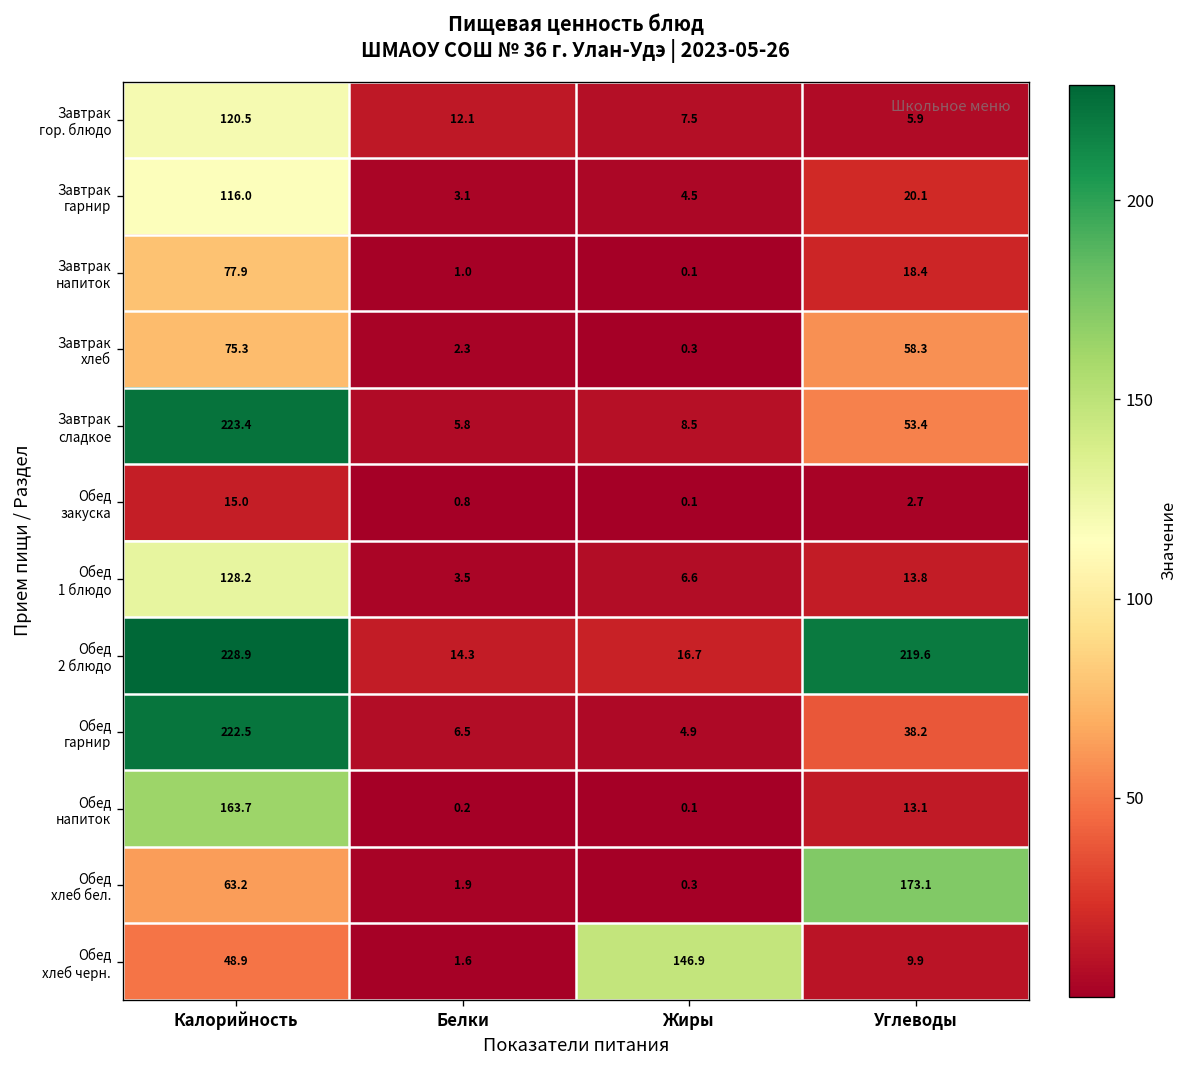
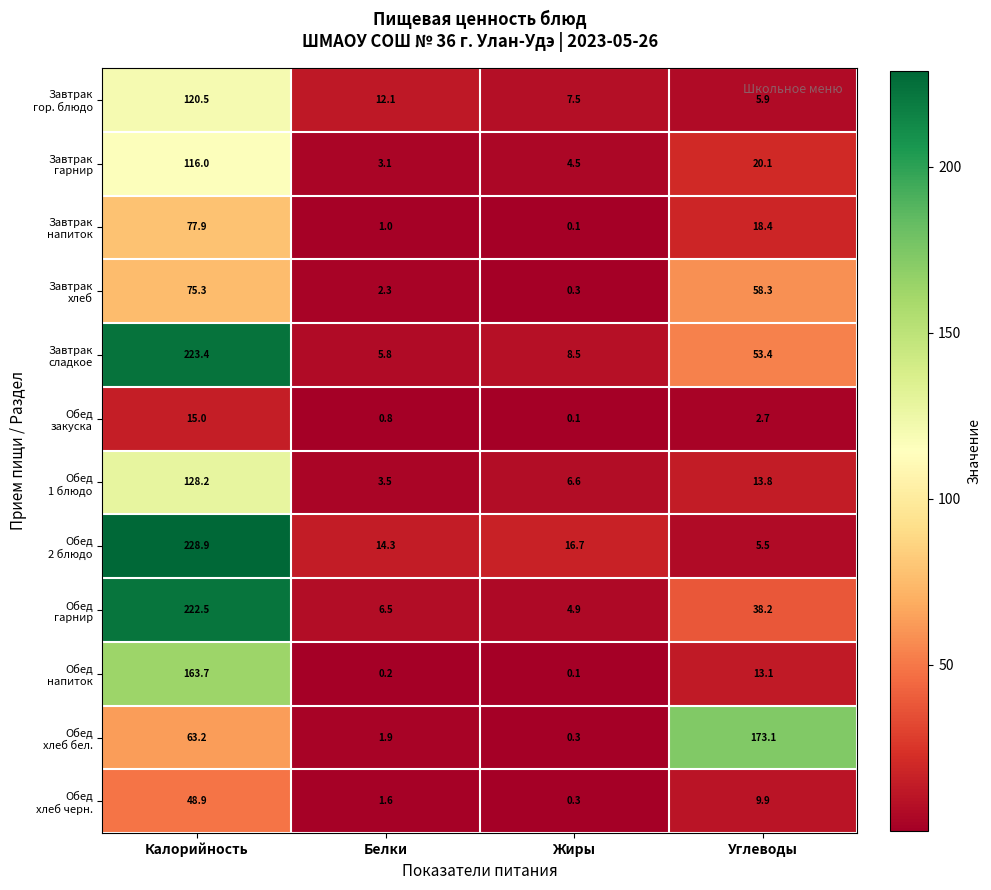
  {
    "Завтрак гор. блюдо": {
      "Калорийность": 120.5,
      "Белки": 12.1,
      "Жиры": 7.5
    },
    "Завтрак гарнир": {
      "Калорийность": 116.0,
      "Белки": 3.1,
      "Жиры": 4.5,
      "Углеводы": 20.1
    },
    "Завтрак напиток": {
      "Калорийность": 77.9,
      "Белки": 1.0,
      "Жиры": 0.1,
      "Углеводы": 18.4
    },
    "Завтрак хлеб": {
      "Калорийность": 75.3,
      "Белки": 2.3,
      "Жиры": 0.3,
      "Углеводы": 58.3
    },
    "Завтрак сладкое": {
      "Калорийность": 223.4,
      "Белки": 5.8,
      "Жиры": 8.5,
      "Углеводы": 53.4
    },
    "Обед закуска": {
      "Калорийность": 15.0,
      "Белки": 0.8,
      "Жиры": 0.1,
      "Углеводы": 2.7
    },
    "Обед 1 блюдо": {
      "Калорийность": 128.2,
      "Белки": 3.5,
      "Жиры": 6.6,
      "Углеводы": 13.8
    },
    "Обед 2 блюдо": {
      "Калорийность": 228.9,
      "Белки": 14.3,
      "Жиры": 16.7,
-     "Углеводы": 219.6
+     "Углеводы": 5.5
    },
    "Обед гарнир": {
      "Калорийность": 222.5,
      "Белки": 6.5,
      "Жиры": 4.9,
      "Углеводы": 38.2
    },
    "Обед напиток": {
      "Калорийность": 163.7,
      "Белки": 0.2,
      "Жиры": 0.1,
      "Углеводы": 13.1
    },
    "Обед хлеб бел.": {
      "Калорийность": 63.2,
      "Белки": 1.9,
      "Жиры": 0.3,
      "Углеводы": 173.1
    },
    "Обед хлеб черн.": {
      "Калорийность": 48.9,
      "Белки": 1.6,
-     "Жиры": 146.9,
+     "Жиры": 0.3,
      "Углеводы": 9.9
    }
  }
